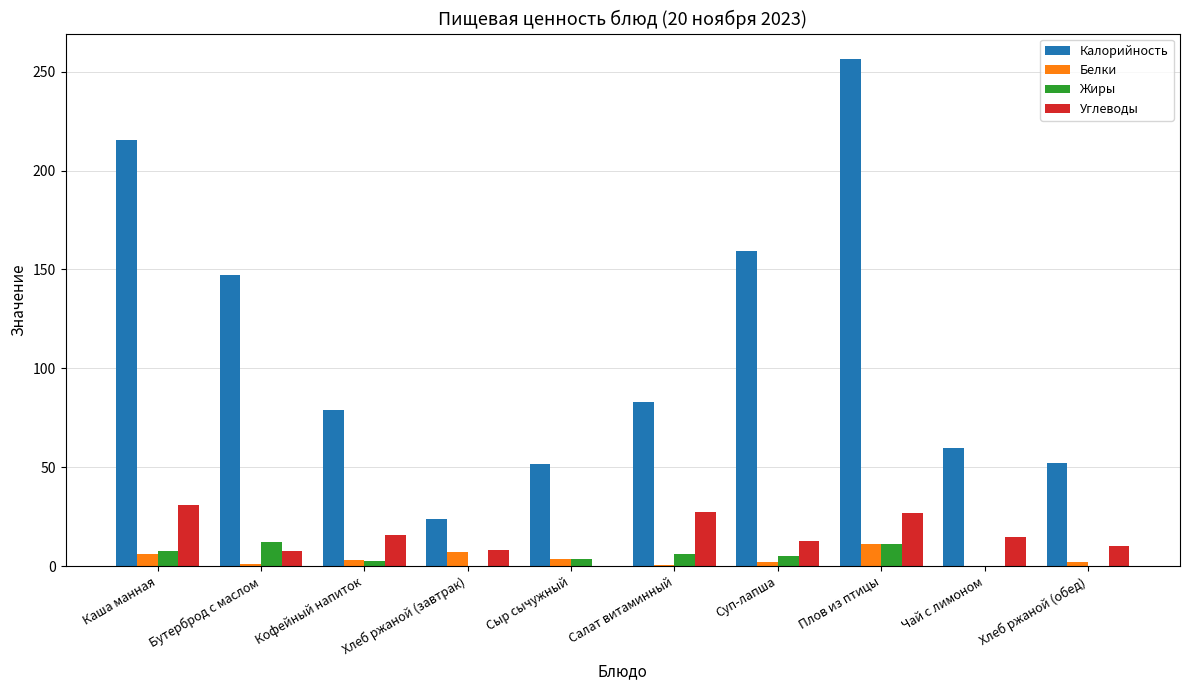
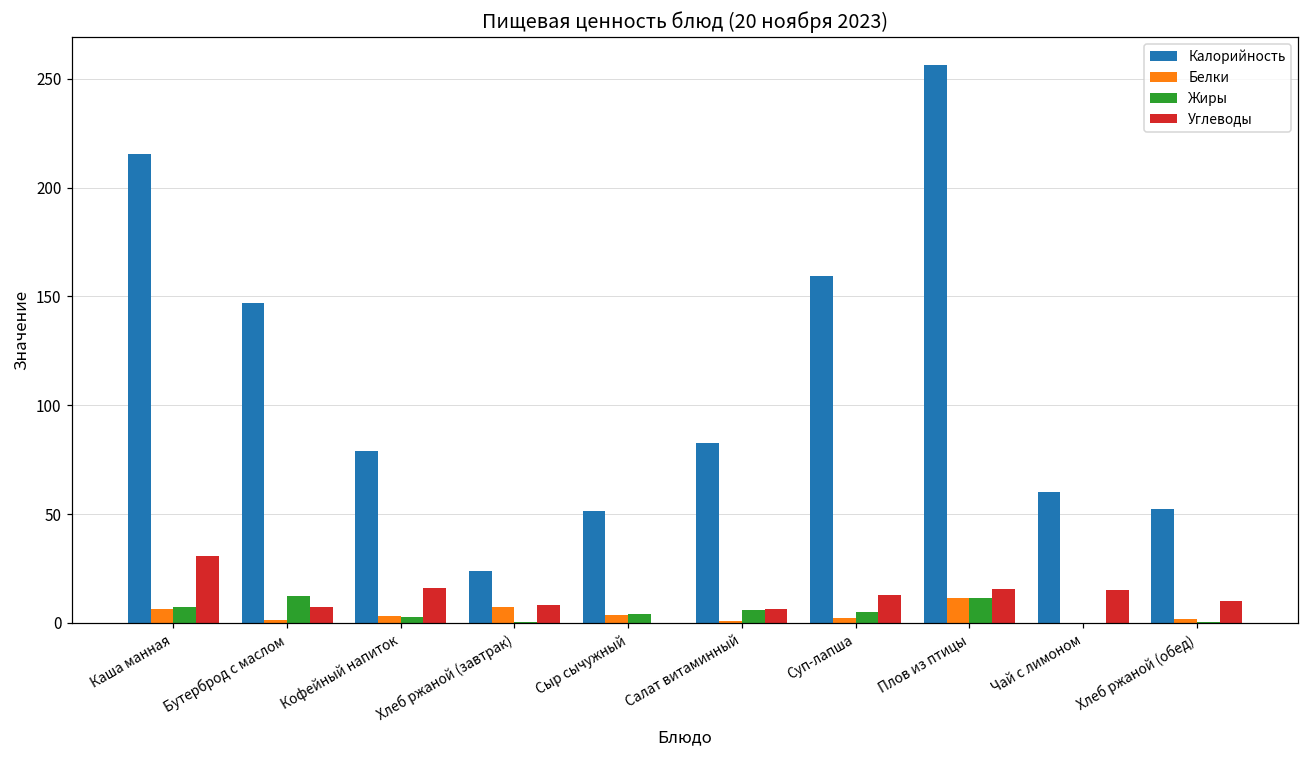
  {
    "Калорийность": {
      "Каша манная": 215,
      "Бутерброд с маслом": 147,
      "Кофейный напиток": 79,
      "Хлеб ржаной (завтрак)": 24,
      "Сыр сычужный": 52,
      "Салат витаминный": 83,
      "Суп-лапша": 160,
      "Плов из птицы": 256,
      "Чай с лимоном": 60,
      "Хлеб ржаной (обед)": 52
    },
    "Белки": {
      "Каша манная": 6,
      "Кофейный напиток": 3,
      "Хлеб ржаной (завтрак)": 7,
      "Сыр сычужный": 4,
      "Суп-лапша": 2,
      "Плов из птицы": 11,
      "Хлеб ржаной (обед)": 2
    },
    "Жиры": {
      "Каша манная": 7,
      "Бутерброд с маслом": 13,
      "Кофейный напиток": 3,
      "Сыр сычужный": 4,
      "Салат витаминный": 6,
      "Суп-лапша": 5,
      "Плов из птицы": 11,
      "Чай с лимоном": 0
    },
    "Углеводы": {
      "Каша манная": 31,
      "Бутерброд с маслом": 8,
      "Кофейный напиток": 16,
      "Хлеб ржаной (завтрак)": 8,
      "Сыр сычужный": 0,
-     "Салат витаминный": 27,
+     "Салат витаминный": 6,
      "Суп-лапша": 13,
-     "Плов из птицы": 27,
+     "Плов из птицы": 16,
      "Чай с лимоном": 15,
      "Хлеб ржаной (обед)": 10
    }
  }
